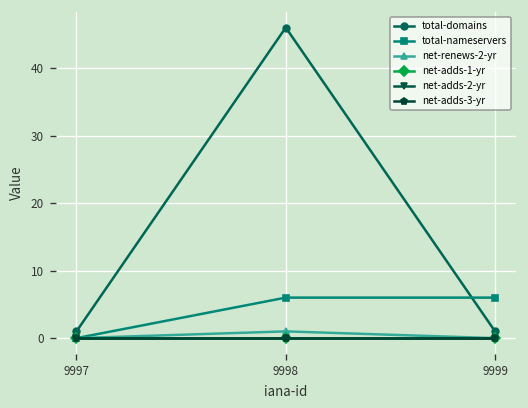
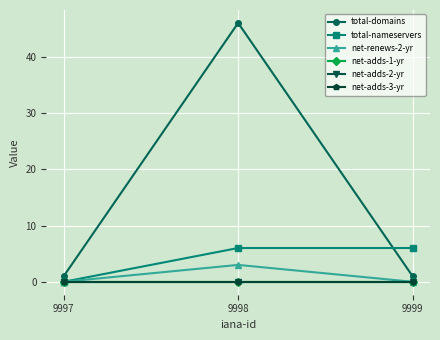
  {
    "net-renews-2-yr": {
-     "9998": 1
+     "9998": 3
    }
  }
